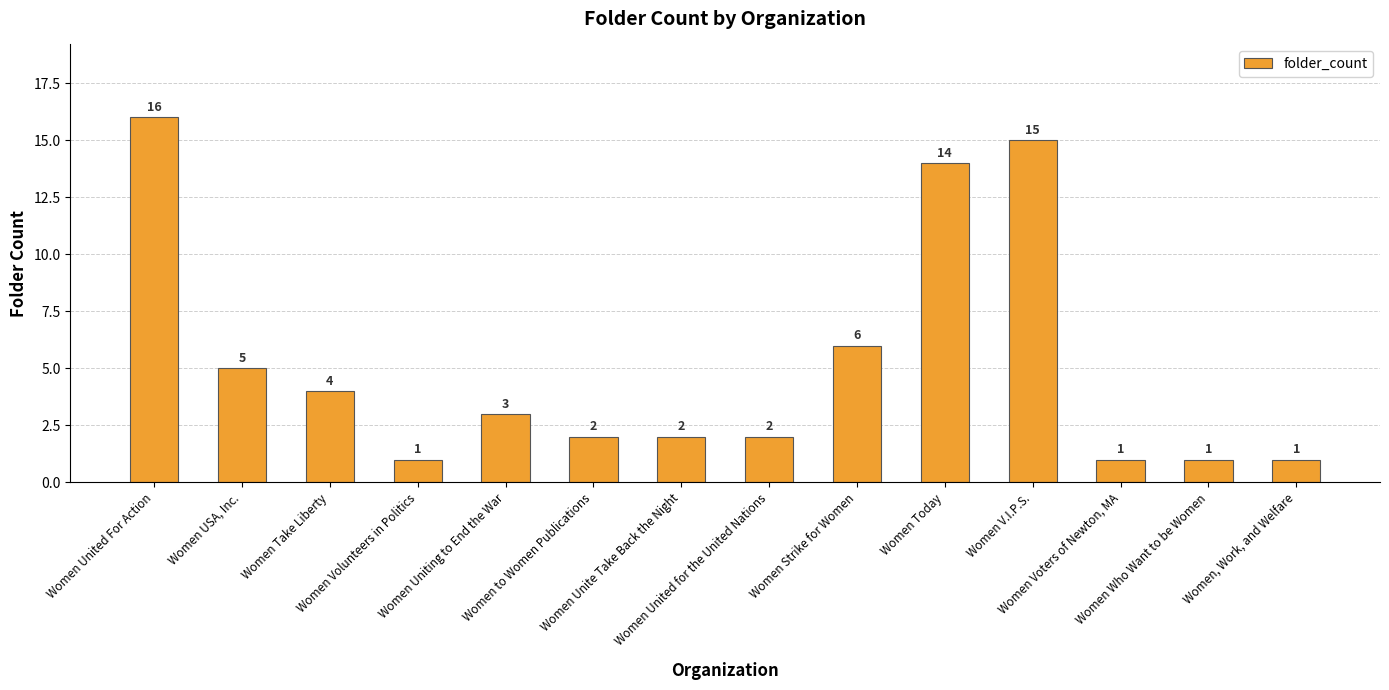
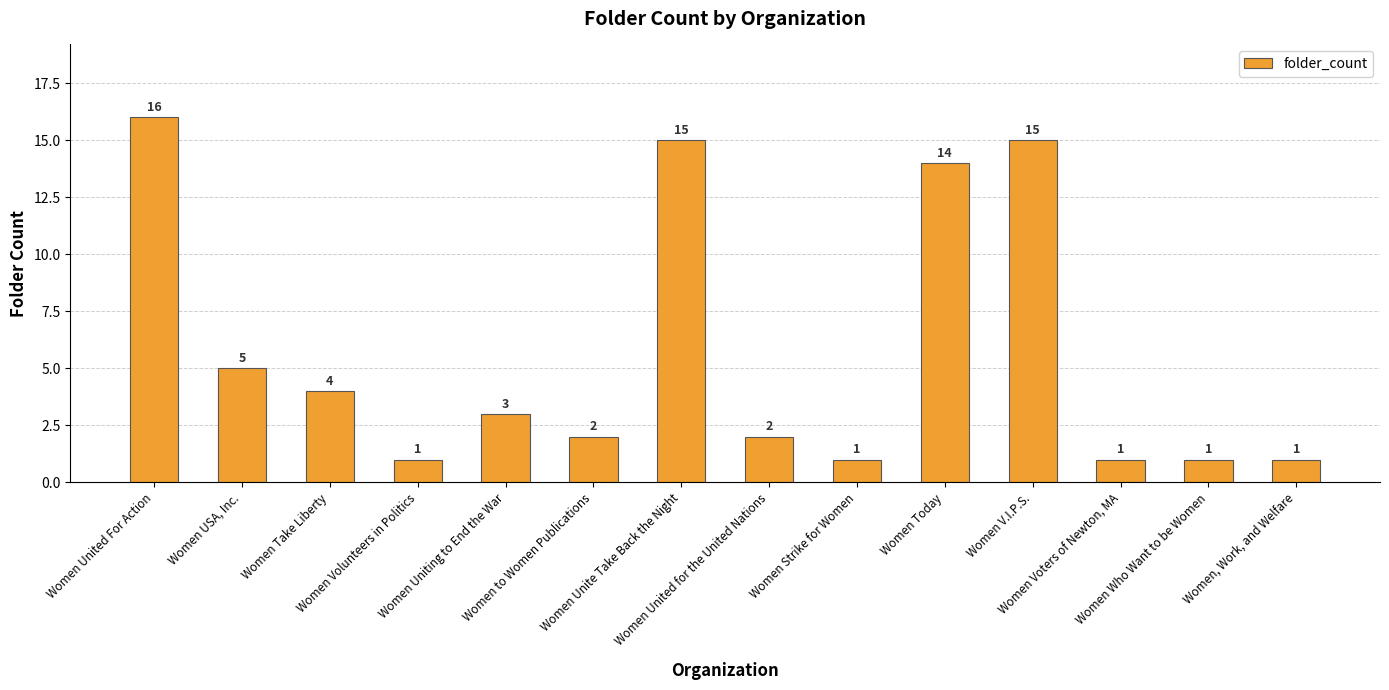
  {
    "Women United For Action": 16,
    "Women USA, Inc.": 5,
    "Women Take Liberty": 4,
    "Women Volunteers in Politics": 1,
    "Women Uniting to End the War": 3,
    "Women to Women Publications": 2,
-   "Women Unite Take Back the Night": 2,
+   "Women Unite Take Back the Night": 15,
    "Women United for the United Nations": 2,
-   "Women Strike for Women": 6,
+   "Women Strike for Women": 1,
    "Women Today": 14,
    "Women V.I.P.S.": 15,
    "Women Voters of Newton, MA": 1,
    "Women Who Want to be Women": 1,
    "Women, Work, and Welfare": 1
  }
